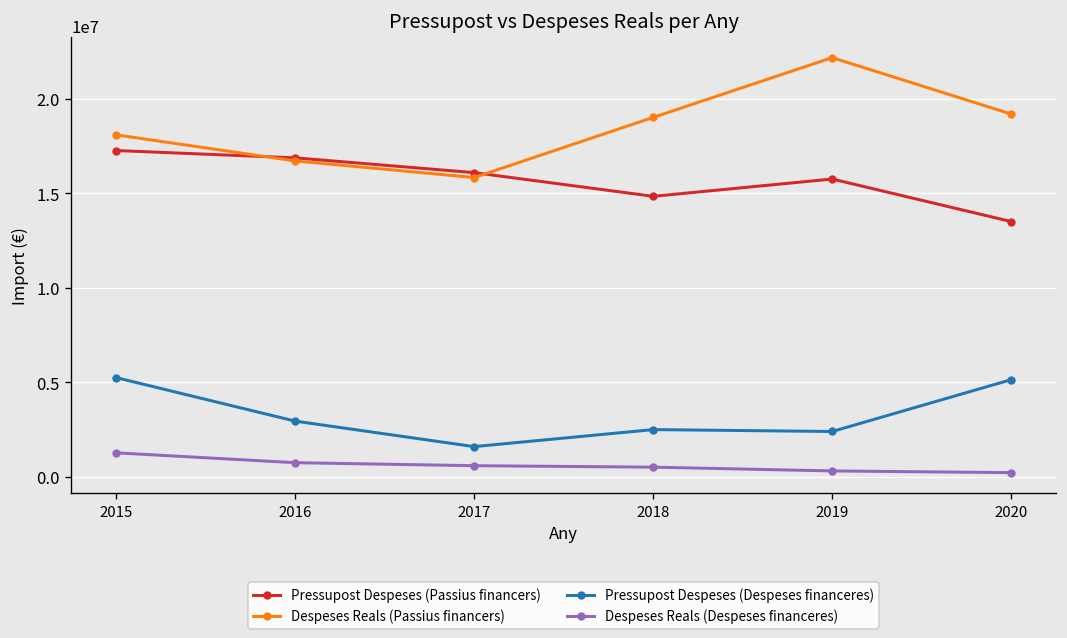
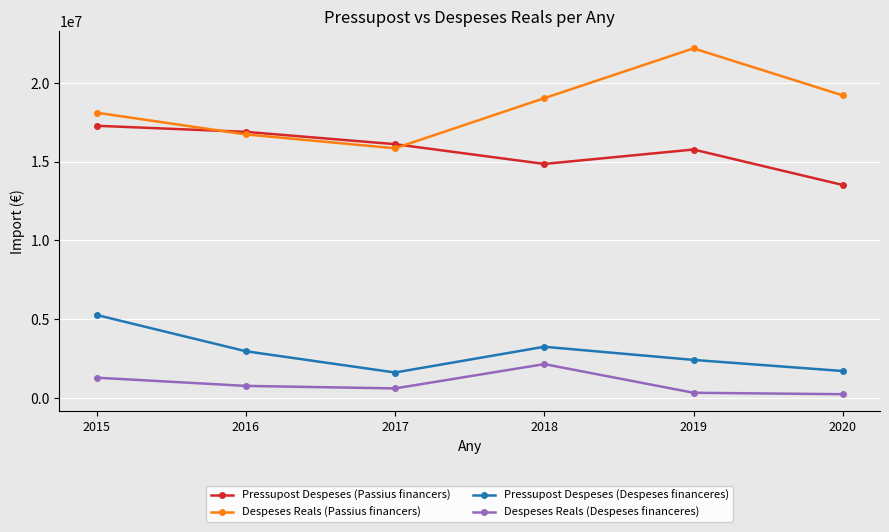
  {
    "Pressupost Despeses (Passius financers)": {
      "2015": 17300000,
      "2016": 16900000,
      "2017": 16100000,
      "2018": 14900000,
      "2019": 15800000,
      "2020": 13500000
    },
    "Despeses Reals (Passius financers)": {
      "2015": 18100000,
      "2016": 16700000,
      "2017": 15800000,
      "2018": 19000000,
      "2019": 22200000,
      "2020": 19200000
    },
    "Pressupost Despeses (Despeses financeres)": {
      "2015": 5300000,
      "2016": 3000000,
      "2017": 1600000,
-     "2018": 2500000,
+     "2018": 3200000,
      "2019": 2400000,
-     "2020": 5200000
+     "2020": 1700000
    },
    "Despeses Reals (Despeses financeres)": {
      "2015": 1300000,
      "2016": 800000,
      "2017": 600000,
-     "2018": 500000,
+     "2018": 2100000,
      "2019": 300000,
      "2020": 200000
    }
  }
